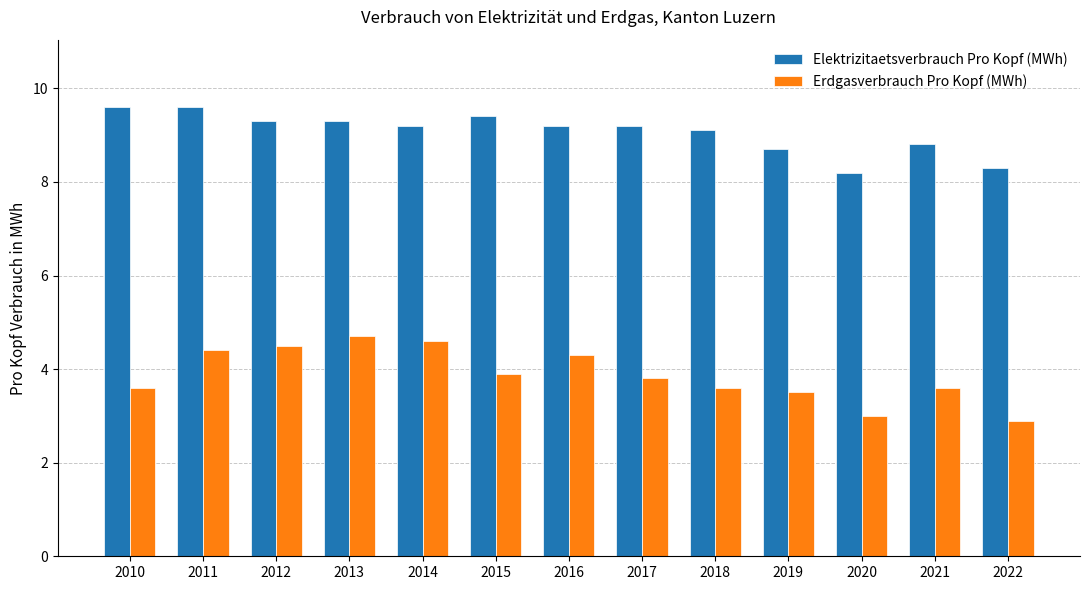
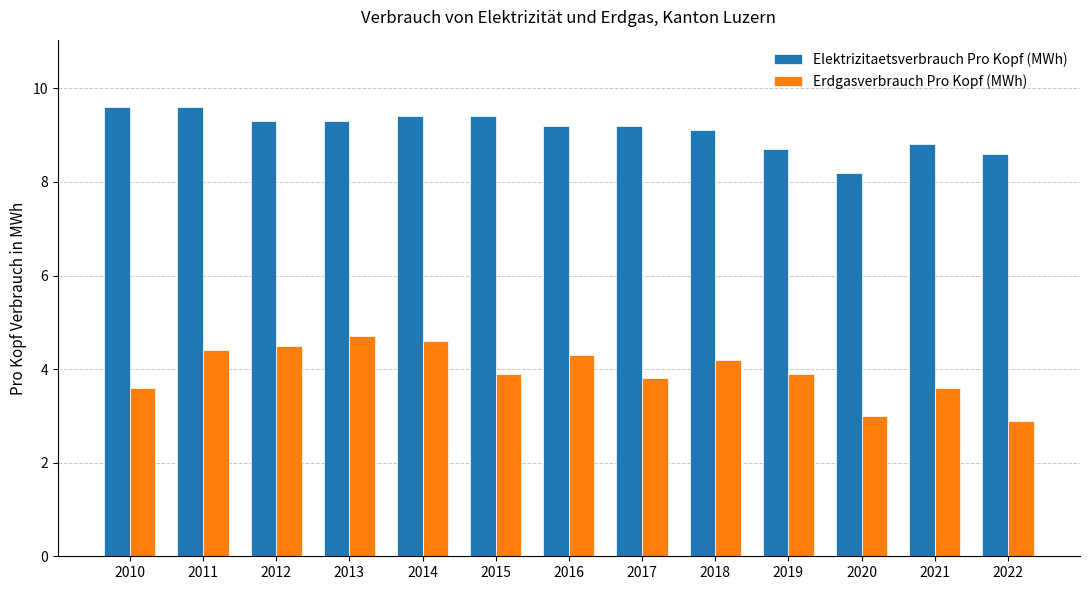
  {
    "Elektrizitaetsverbrauch Pro Kopf (MWh)": {
      "2010": 9.6,
      "2011": 9.6,
      "2012": 9.3,
      "2013": 9.3,
-     "2014": 9.2,
+     "2014": 9.4,
      "2015": 9.4,
      "2016": 9.2,
      "2017": 9.2,
      "2018": 9.1,
      "2019": 8.7,
      "2020": 8.2,
      "2021": 8.8,
-     "2022": 8.3
+     "2022": 8.6
    },
    "Erdgasverbrauch Pro Kopf (MWh)": {
      "2010": 3.6,
      "2011": 4.4,
      "2012": 4.5,
      "2013": 4.7,
      "2014": 4.6,
      "2015": 3.9,
      "2016": 4.3,
      "2017": 3.8,
-     "2018": 3.6,
-     "2019": 3.5,
+     "2018": 4.2,
+     "2019": 3.9,
      "2020": 3.0,
      "2021": 3.6,
      "2022": 2.9
    }
  }
